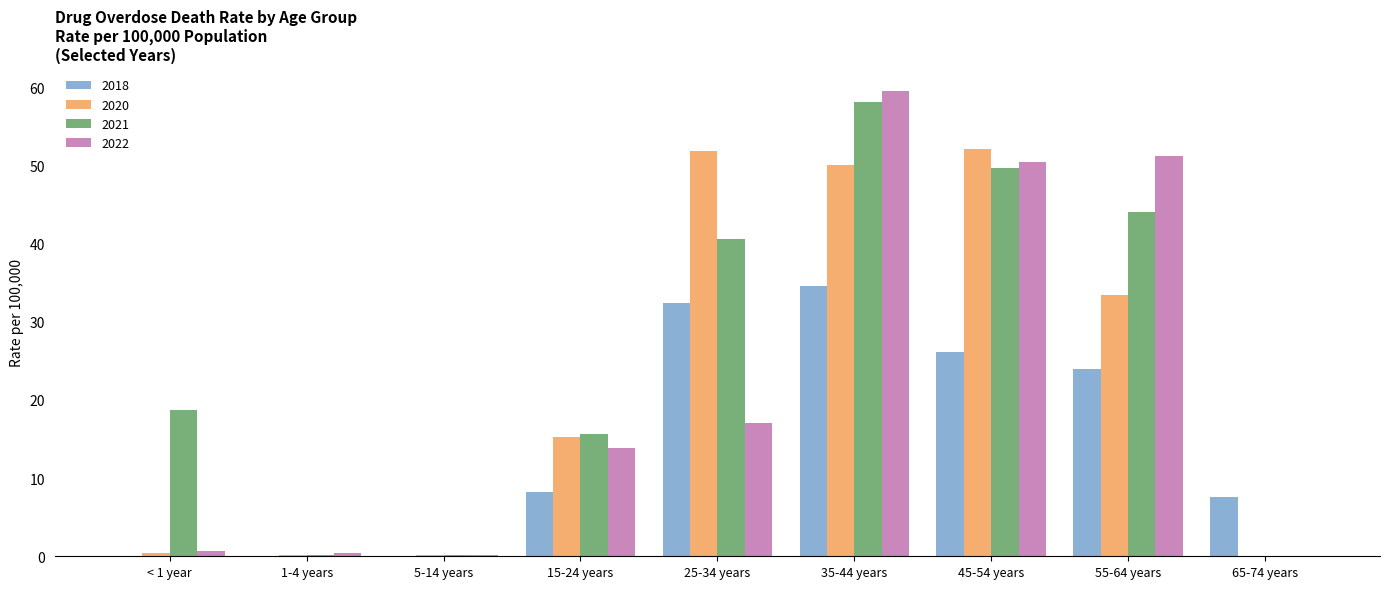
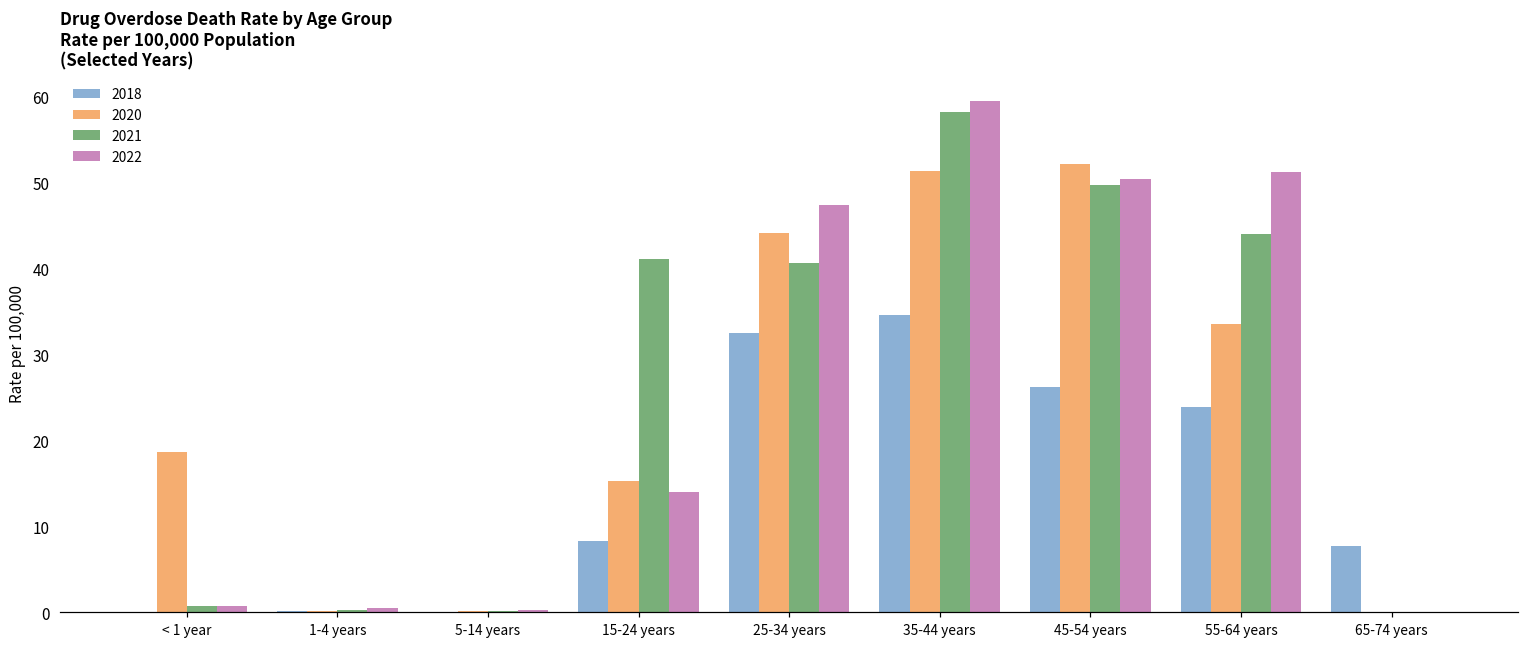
  {
    "2018": {
      "< 1 year": 0,
      "15-24 years": 8,
      "25-34 years": 32,
      "35-44 years": 35,
      "45-54 years": 26,
      "55-64 years": 24,
      "65-74 years": 8
    },
    "2020": {
-     "< 1 year": 0,
+     "< 1 year": 19,
      "15-24 years": 15,
-     "25-34 years": 52,
-     "35-44 years": 50,
+     "25-34 years": 44,
+     "35-44 years": 51,
      "45-54 years": 52,
      "55-64 years": 33,
      "65-74 years": 0
    },
    "2021": {
-     "< 1 year": 19,
-     "15-24 years": 16,
+     "< 1 year": 1,
+     "15-24 years": 41,
      "25-34 years": 41,
      "35-44 years": 58,
      "45-54 years": 50,
      "55-64 years": 44,
      "65-74 years": 0
    },
    "2022": {
      "< 1 year": 1,
      "1-4 years": 0,
      "15-24 years": 14,
-     "25-34 years": 17,
+     "25-34 years": 47,
      "35-44 years": 59,
      "45-54 years": 50,
      "55-64 years": 51,
      "65-74 years": 0
    }
  }
